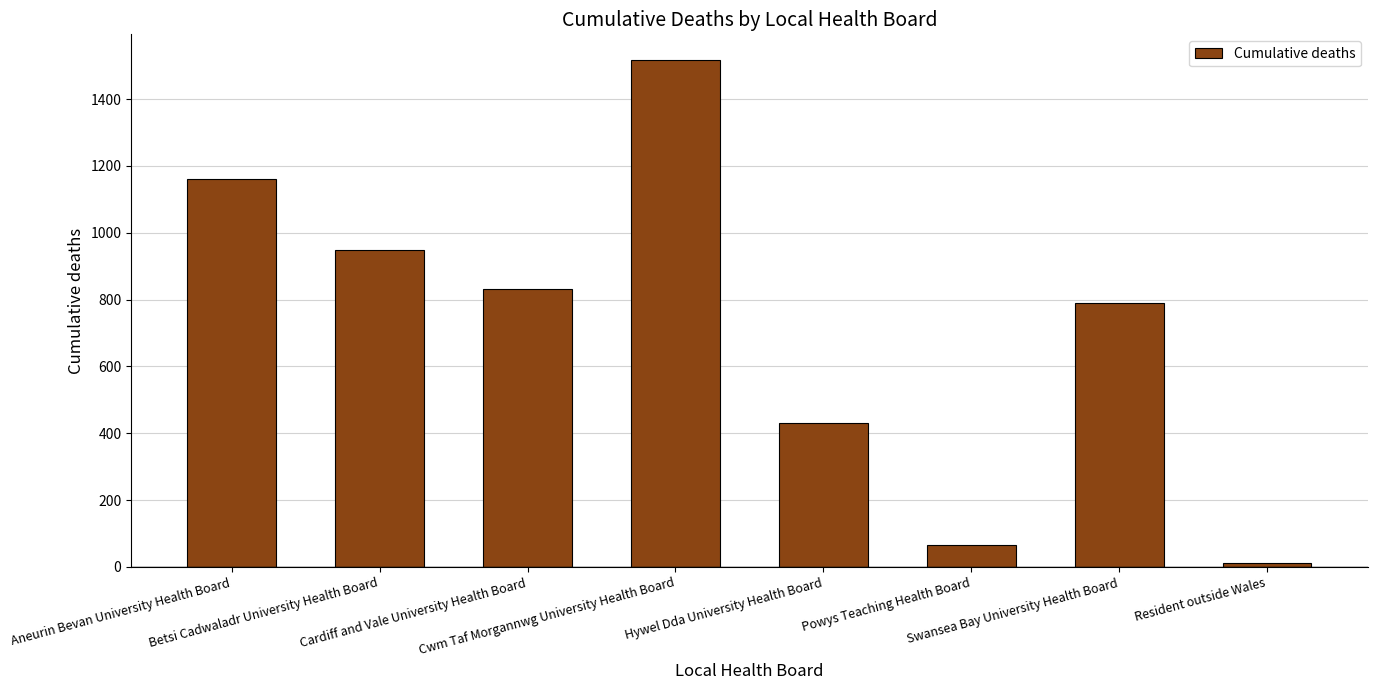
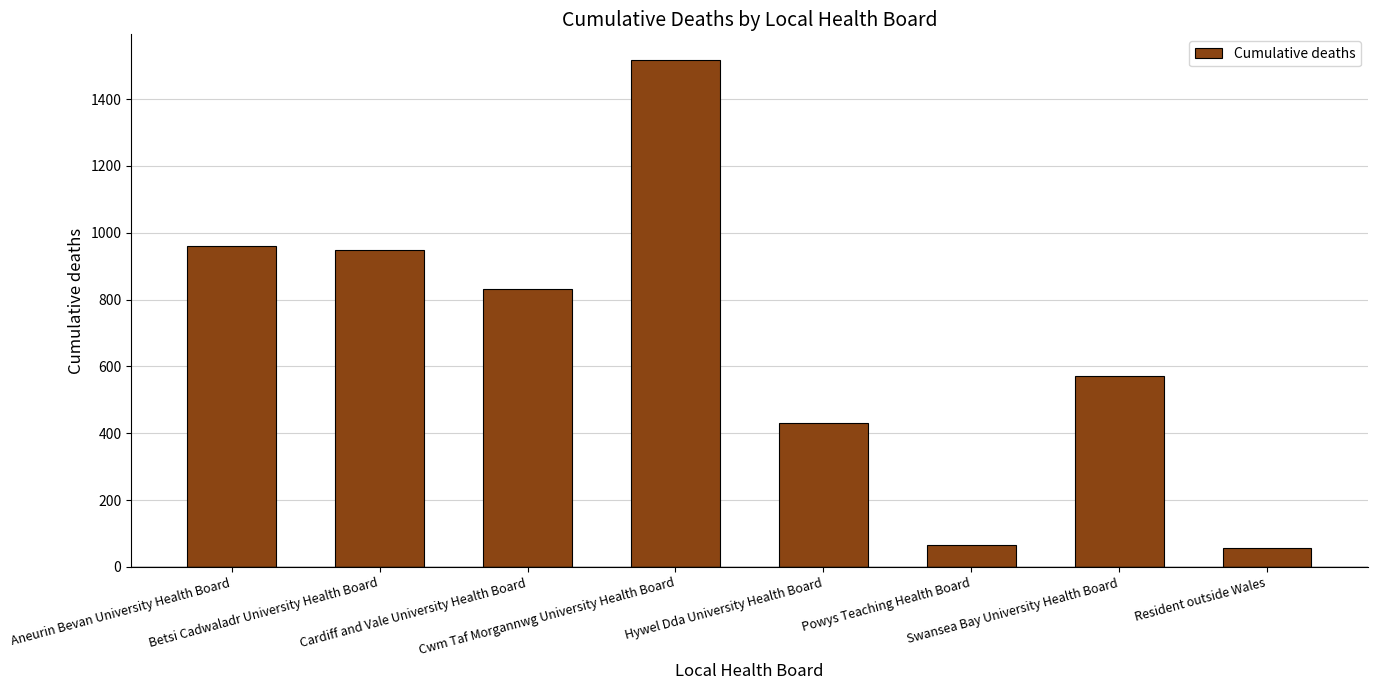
  {
-   "Aneurin Bevan University Health Board": 1160,
+   "Aneurin Bevan University Health Board": 960,
    "Betsi Cadwaladr University Health Board": 950,
    "Cardiff and Vale University Health Board": 830,
    "Cwm Taf Morgannwg University Health Board": 1520,
    "Hywel Dda University Health Board": 430,
    "Powys Teaching Health Board": 70,
-   "Swansea Bay University Health Board": 790,
-   "Resident outside Wales": 10
+   "Swansea Bay University Health Board": 570,
+   "Resident outside Wales": 60
  }
